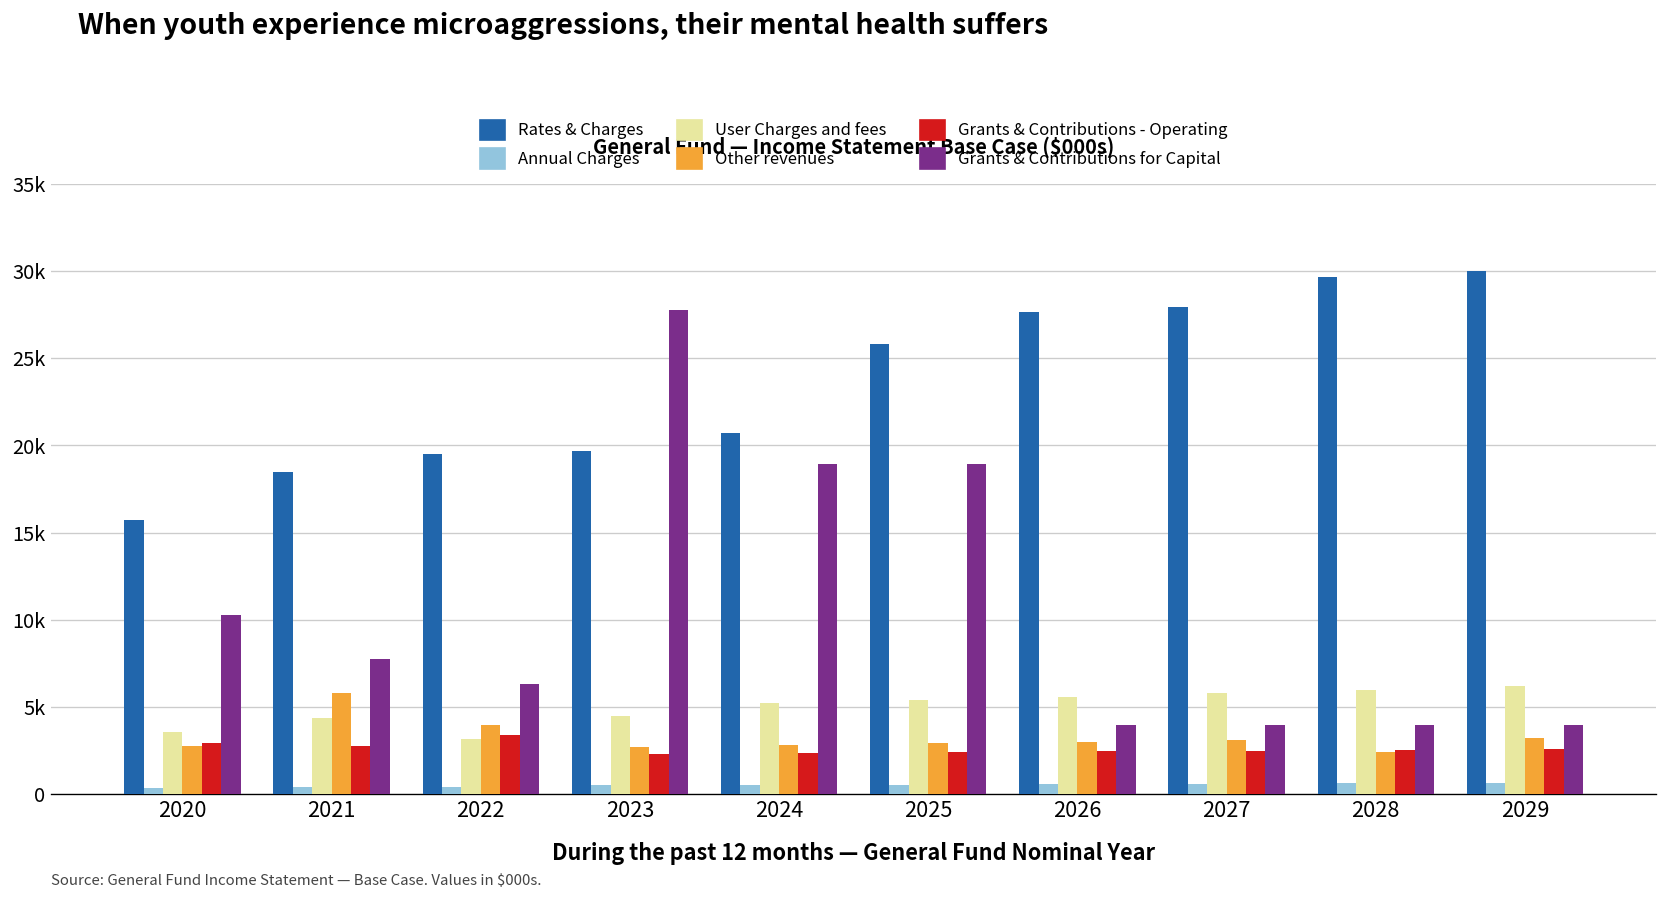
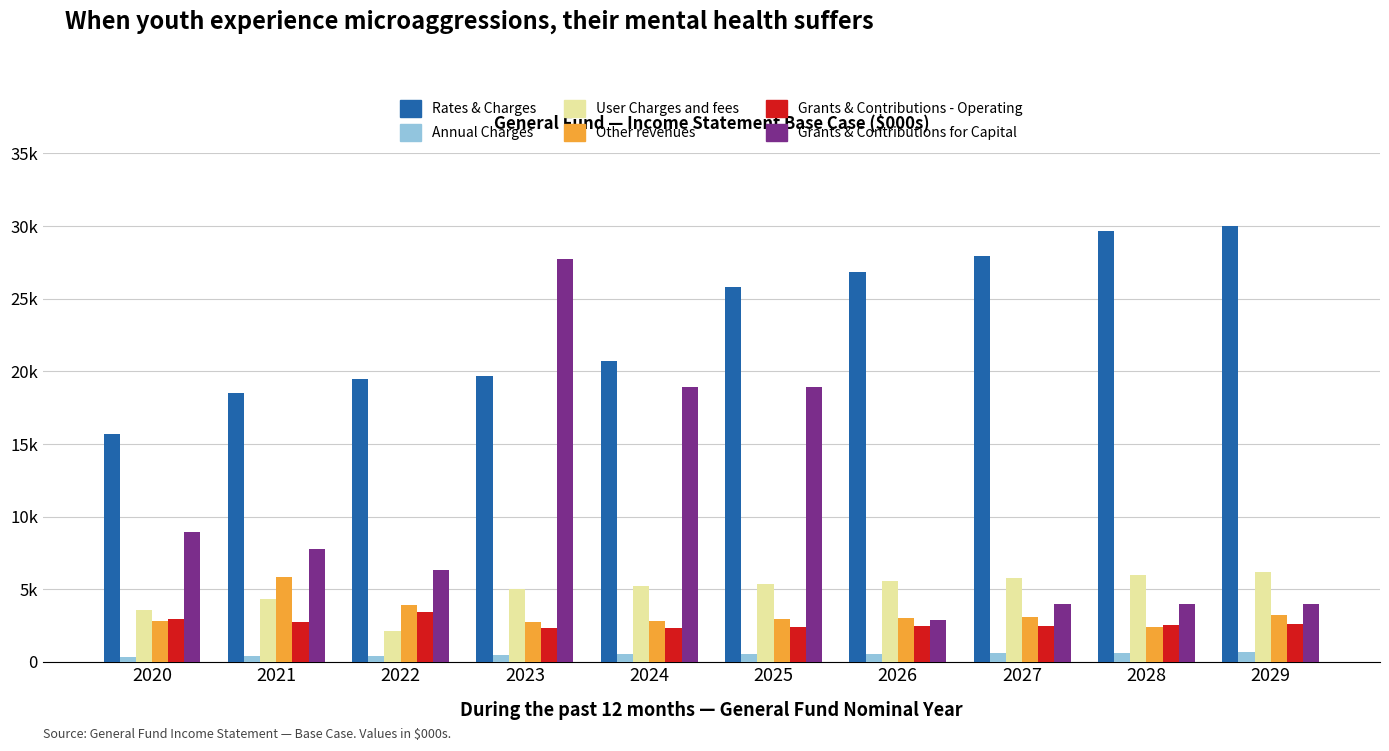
  {
    "Rates & Charges": {
      "2020": 15700,
      "2021": 18500,
      "2022": 19500,
      "2023": 19700,
      "2024": 20700,
      "2025": 25800,
-     "2026": 27600,
+     "2026": 26900,
      "2027": 27900,
      "2028": 29700,
      "2029": 30000
    },
    "Annual Charges": {
      "2020": 300,
      "2021": 400,
      "2022": 400,
      "2023": 500,
      "2024": 500,
      "2025": 500,
      "2026": 600,
      "2027": 600,
      "2028": 600,
      "2029": 600
    },
    "User Charges and fees": {
      "2020": 3600,
      "2021": 4300,
-     "2022": 3200,
-     "2023": 4500,
+     "2022": 2100,
+     "2023": 5000,
      "2024": 5200,
      "2025": 5400,
      "2026": 5600,
      "2027": 5800,
      "2028": 6000,
      "2029": 6200
    },
    "Other revenues": {
      "2020": 2800,
      "2021": 5800,
      "2022": 3900,
      "2023": 2700,
      "2024": 2800,
      "2025": 2900,
      "2026": 3000,
      "2027": 3100,
      "2028": 2400,
      "2029": 3200
    },
    "Grants & Contributions - Operating": {
      "2020": 3000,
      "2021": 2700,
      "2022": 3400,
      "2023": 2300,
      "2024": 2300,
      "2025": 2400,
      "2026": 2400,
      "2027": 2500,
      "2028": 2500,
      "2029": 2600
    },
    "Grants & Contributions for Capital": {
-     "2020": 10300,
+     "2020": 8900,
      "2021": 7700,
      "2022": 6300,
      "2023": 27800,
      "2024": 19000,
      "2025": 19000,
-     "2026": 4000,
+     "2026": 2900,
      "2027": 4000,
      "2028": 4000,
      "2029": 4000
    }
  }
